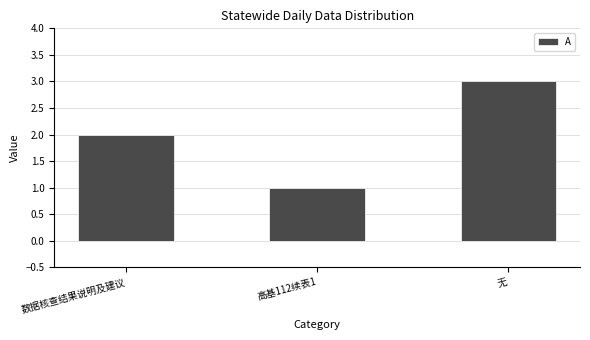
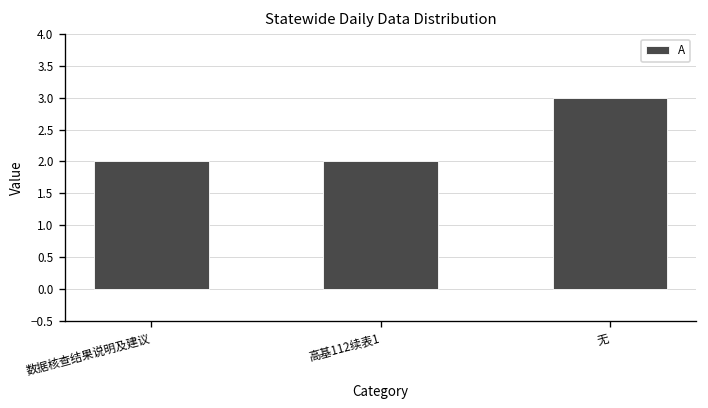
  {
    "数据核查结果说明及建议": 2,
-   "高基112续表1": 1,
+   "高基112续表1": 2,
    "无": 3
  }
